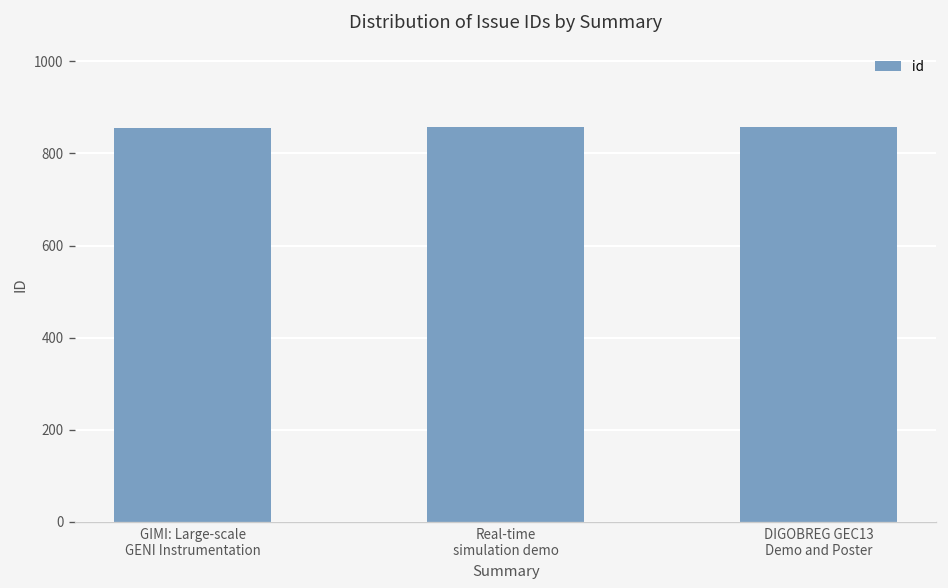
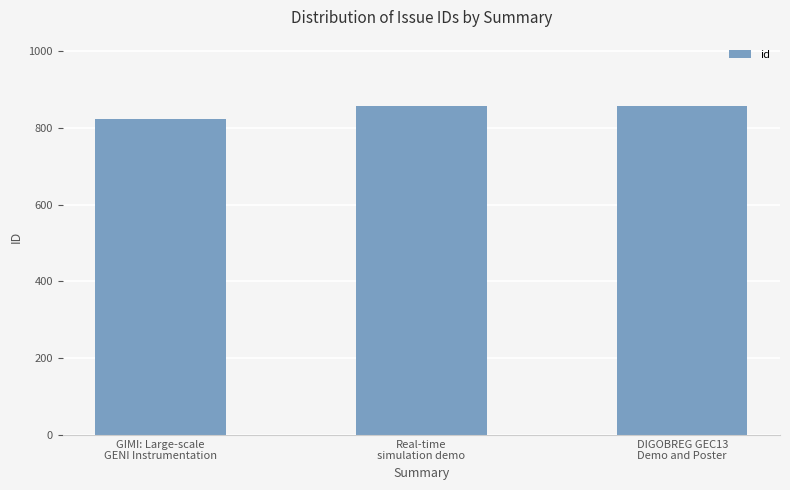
  {
-   "GIMI: Large-scale GENI Instrumentation": 860,
+   "GIMI: Large-scale GENI Instrumentation": 820,
    "Real-time simulation demo": 860,
    "DIGOBREG GEC13 Demo and Poster": 860
  }
